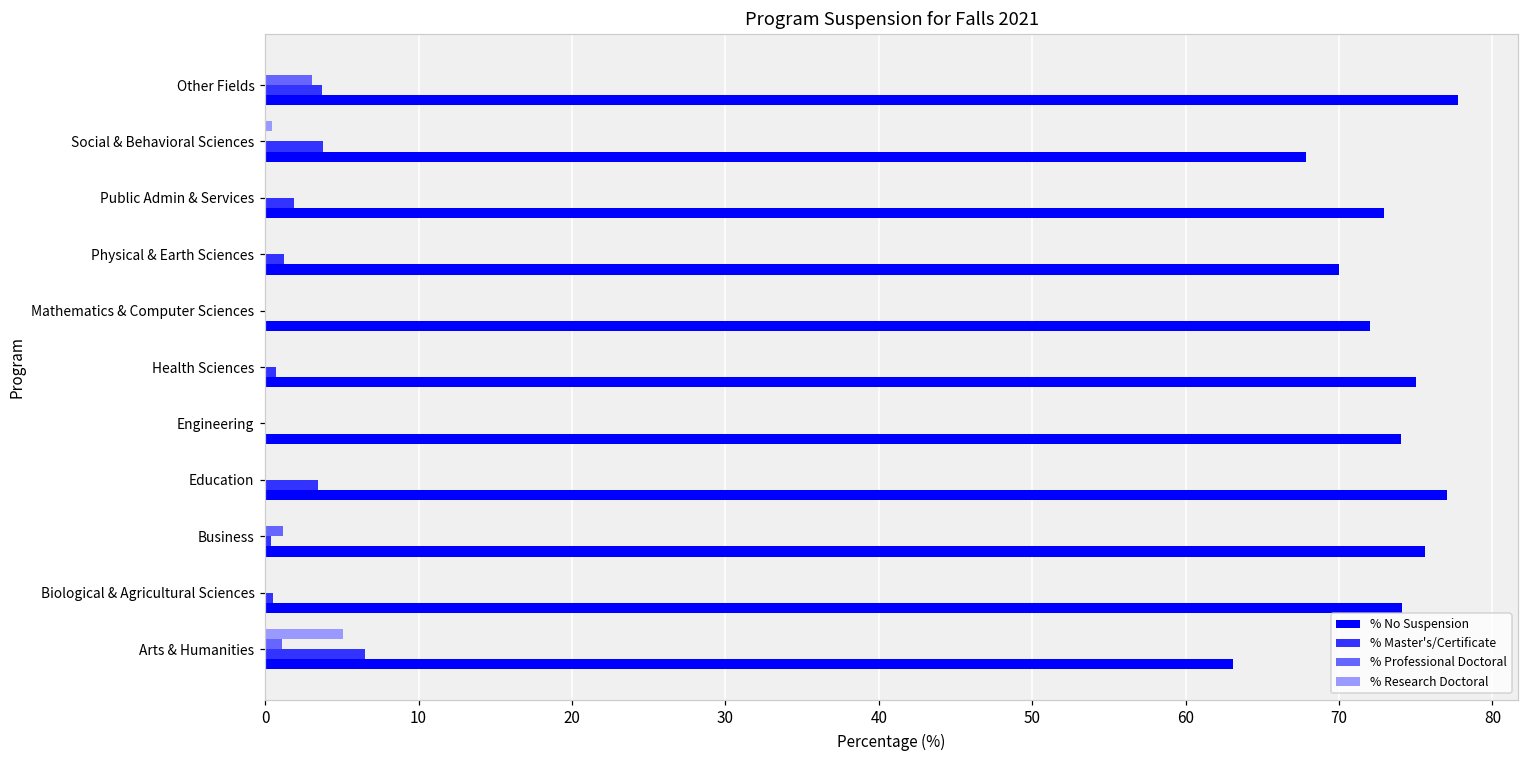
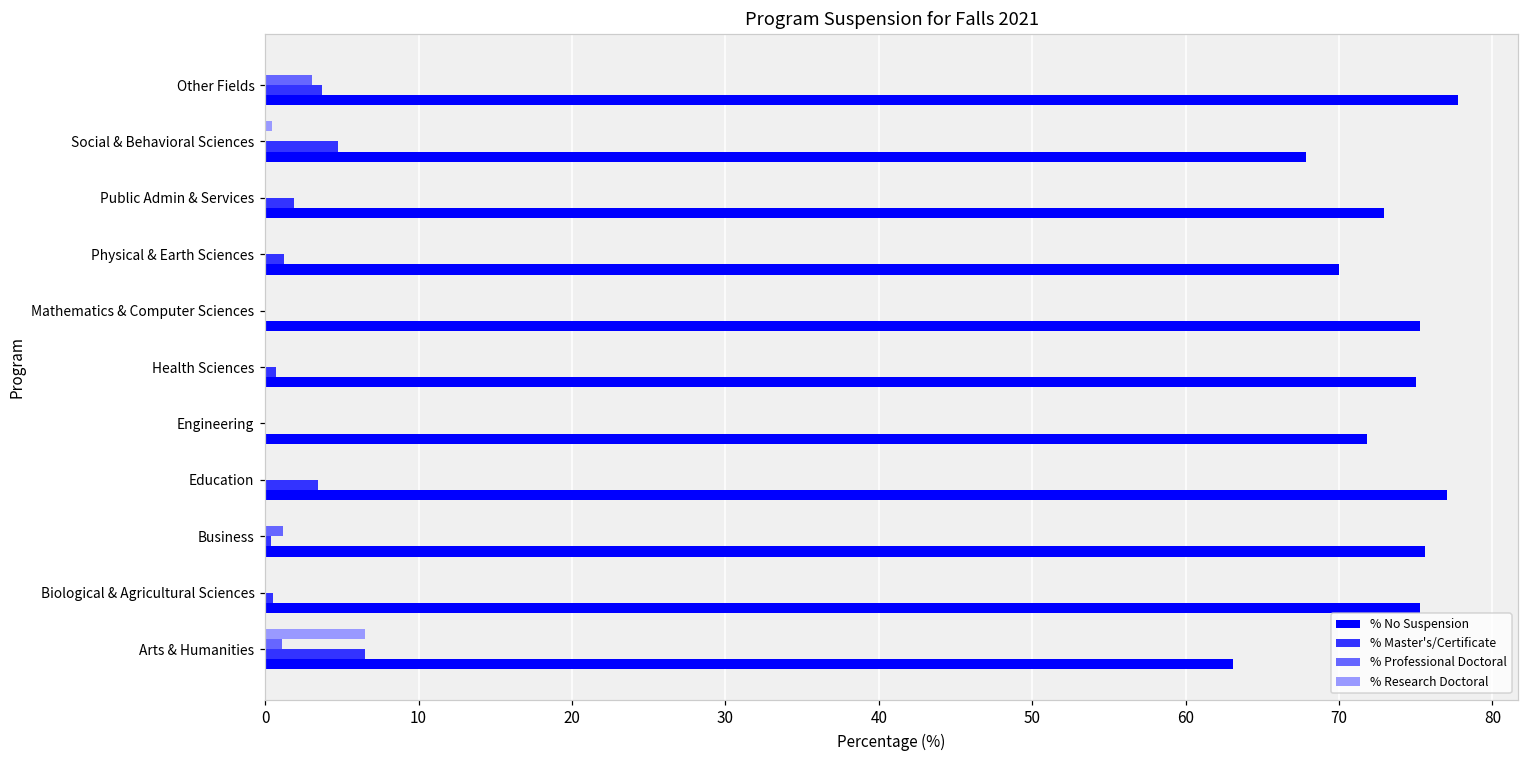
  {
    "% No Suspension": {
      "Other Fields": 77.8,
      "Social & Behavioral Sciences": 67.9,
      "Public Admin & Services": 72.9,
      "Physical & Earth Sciences": 70.0,
-     "Mathematics & Computer Sciences": 72.0,
+     "Mathematics & Computer Sciences": 75.3,
      "Health Sciences": 75.0,
-     "Engineering": 74.0,
+     "Engineering": 71.8,
      "Education": 77.0,
      "Business": 75.6,
-     "Biological & Agricultural Sciences": 74.1,
+     "Biological & Agricultural Sciences": 75.3,
      "Arts & Humanities": 63.1
    },
    "% Master's/Certificate": {
      "Other Fields": 3.7,
-     "Social & Behavioral Sciences": 3.8,
+     "Social & Behavioral Sciences": 4.8,
      "Public Admin & Services": 1.9,
      "Physical & Earth Sciences": 1.3,
      "Mathematics & Computer Sciences": 0.0,
      "Health Sciences": 0.7,
      "Engineering": 0.0,
      "Education": 3.4,
      "Business": 0.4,
      "Biological & Agricultural Sciences": 0.5,
      "Arts & Humanities": 6.5
    },
    "% Professional Doctoral": {
      "Other Fields": 3.1,
      "Social & Behavioral Sciences": 0.0,
      "Public Admin & Services": 0.0,
      "Physical & Earth Sciences": 0.0,
      "Mathematics & Computer Sciences": 0.0,
      "Health Sciences": 0.0,
      "Engineering": 0.0,
      "Education": 0.0,
      "Business": 1.2,
      "Biological & Agricultural Sciences": 0.0,
      "Arts & Humanities": 1.1
    },
    "% Research Doctoral": {
      "Other Fields": 0.0,
      "Social & Behavioral Sciences": 0.5,
      "Public Admin & Services": 0.0,
      "Physical & Earth Sciences": 0.0,
      "Mathematics & Computer Sciences": 0.0,
      "Health Sciences": 0.0,
      "Engineering": 0.0,
      "Education": 0.0,
      "Business": 0.0,
      "Biological & Agricultural Sciences": 0.0,
-     "Arts & Humanities": 5.1
+     "Arts & Humanities": 6.5
    }
  }
